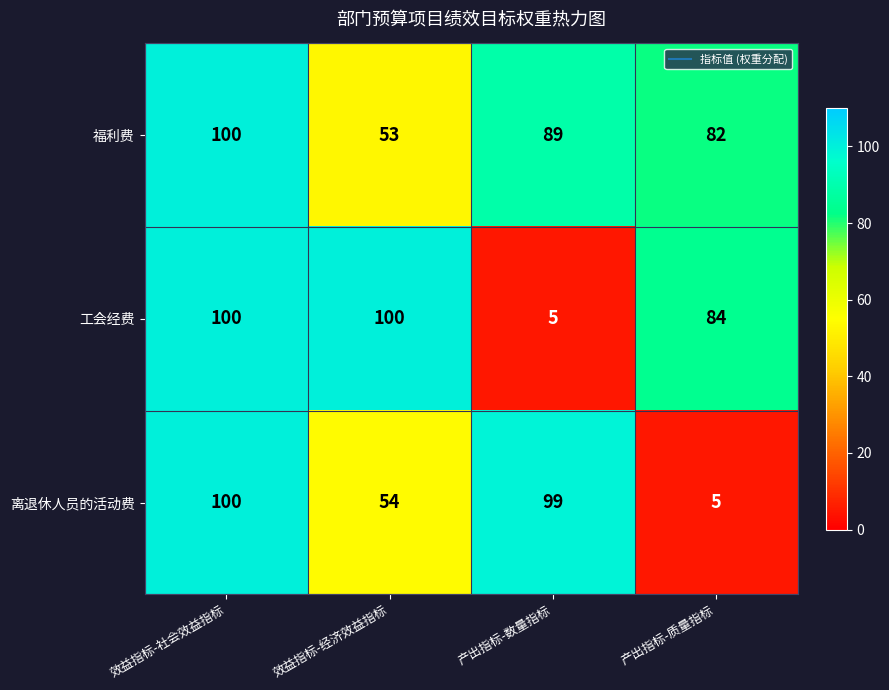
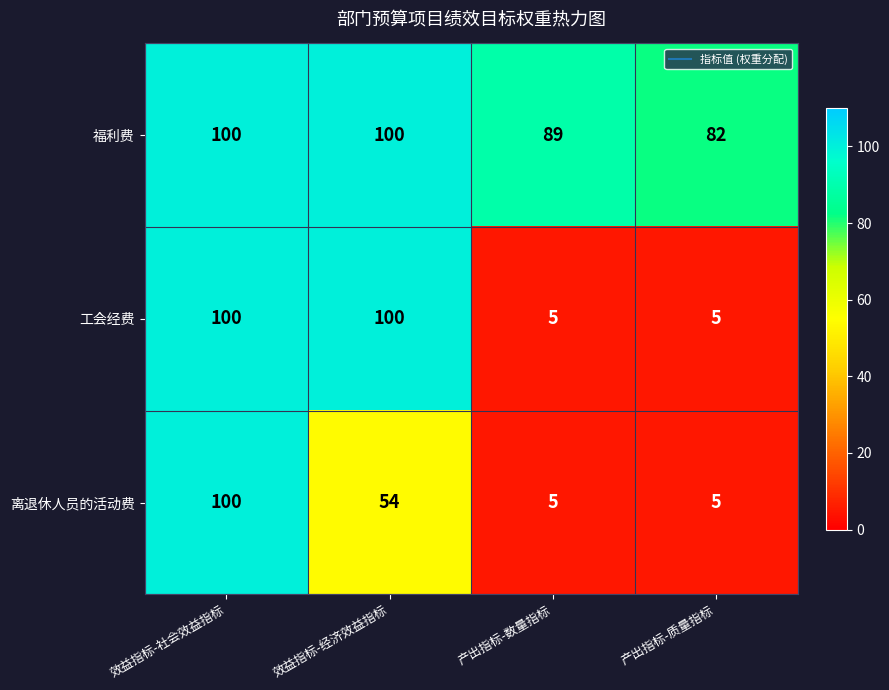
  {
    "福利费": {
      "效益指标-社会效益指标": 100,
-     "效益指标-经济效益指标": 53,
+     "效益指标-经济效益指标": 100,
      "产出指标-数量指标": 89,
      "产出指标-质量指标": 82
    },
    "工会经费": {
      "效益指标-社会效益指标": 100,
      "效益指标-经济效益指标": 100,
      "产出指标-数量指标": 5,
-     "产出指标-质量指标": 84
+     "产出指标-质量指标": 5
    },
    "离退休人员的活动费": {
      "效益指标-社会效益指标": 100,
      "效益指标-经济效益指标": 54,
-     "产出指标-数量指标": 99,
+     "产出指标-数量指标": 5,
      "产出指标-质量指标": 5
    }
  }
